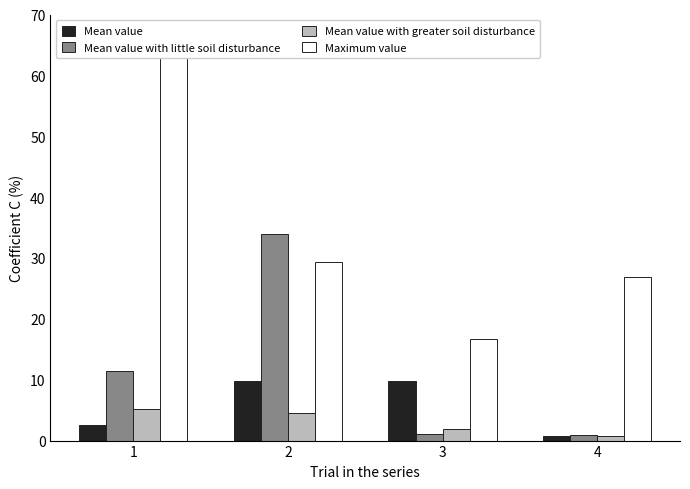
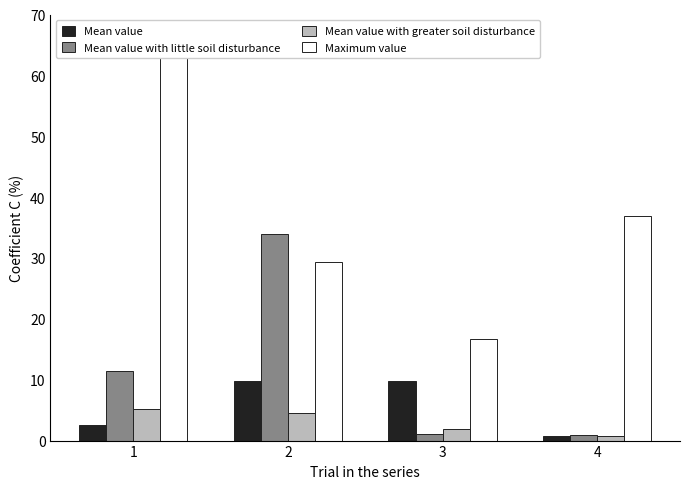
  {
    "Mean value": {
      "1": 3,
      "2": 10,
      "3": 10,
      "4": 1
    },
    "Mean value with little soil disturbance": {
      "1": 11,
      "2": 34,
      "3": 1,
      "4": 1
    },
    "Mean value with greater soil disturbance": {
      "1": 5,
      "2": 5,
      "3": 2,
      "4": 1
    },
    "Maximum value": {
      "2": 29,
      "3": 17,
-     "4": 27
+     "4": 37
    }
  }
